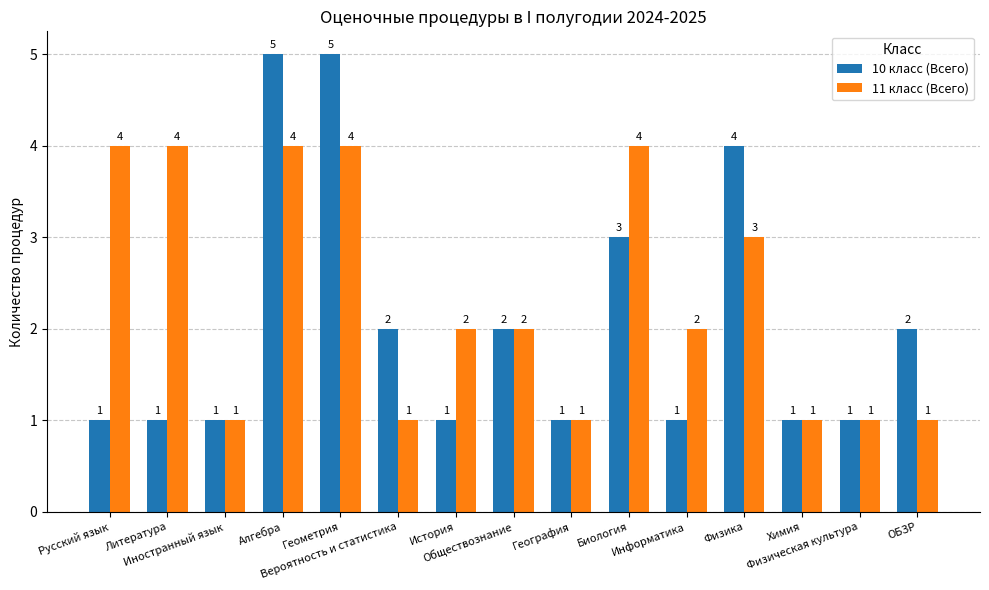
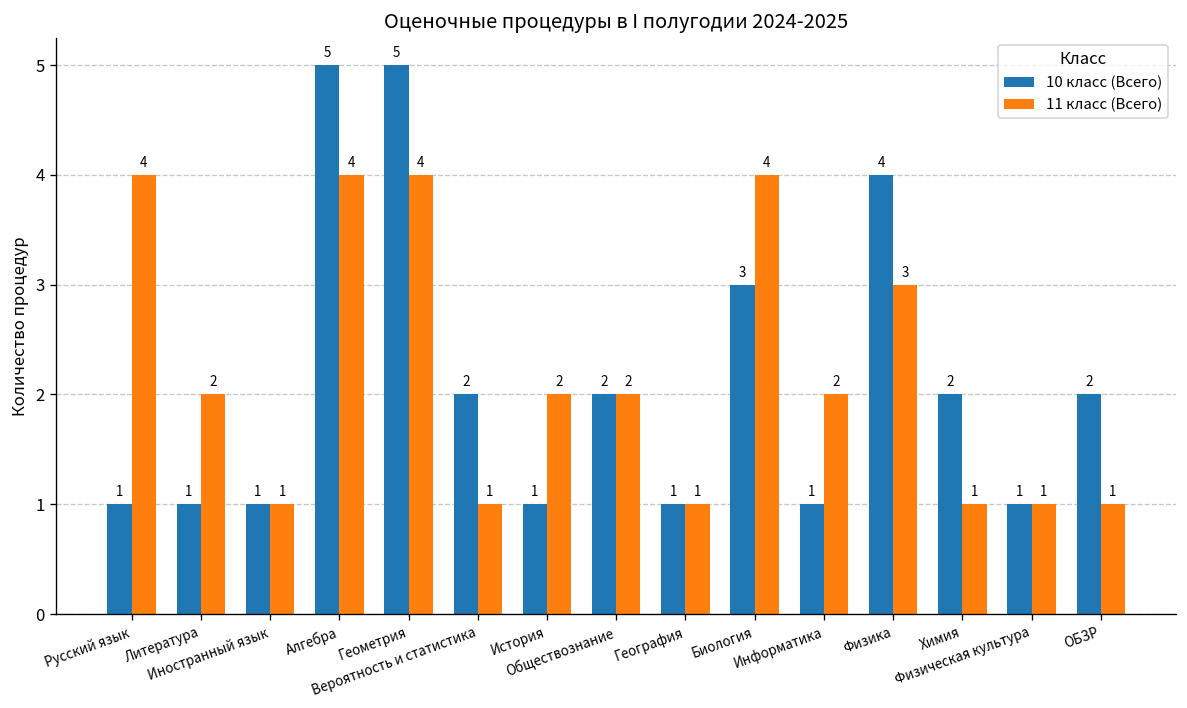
  {
    "10 класс (Всего)": {
      "Русский язык": 1,
      "Литература": 1,
      "Иностранный язык": 1,
      "Алгебра": 5,
      "Геометрия": 5,
      "Вероятность и статистика": 2,
      "История": 1,
      "Обществознание": 2,
      "География": 1,
      "Биология": 3,
      "Информатика": 1,
      "Физика": 4,
-     "Химия": 1,
+     "Химия": 2,
      "Физическая культура": 1,
      "ОБЗР": 2
    },
    "11 класс (Всего)": {
      "Русский язык": 4,
-     "Литература": 4,
+     "Литература": 2,
      "Иностранный язык": 1,
      "Алгебра": 4,
      "Геометрия": 4,
      "Вероятность и статистика": 1,
      "История": 2,
      "Обществознание": 2,
      "География": 1,
      "Биология": 4,
      "Информатика": 2,
      "Физика": 3,
      "Химия": 1,
      "Физическая культура": 1,
      "ОБЗР": 1
    }
  }
